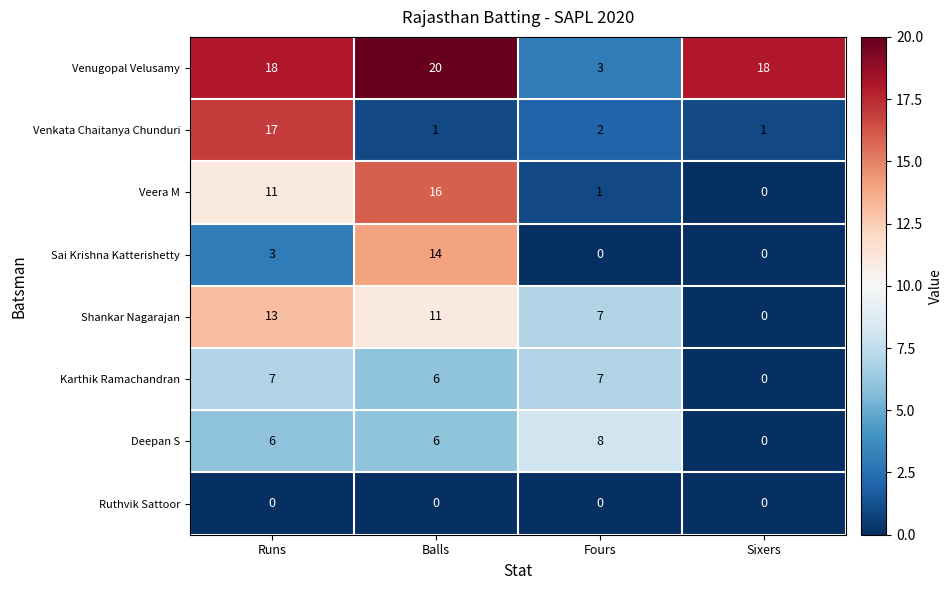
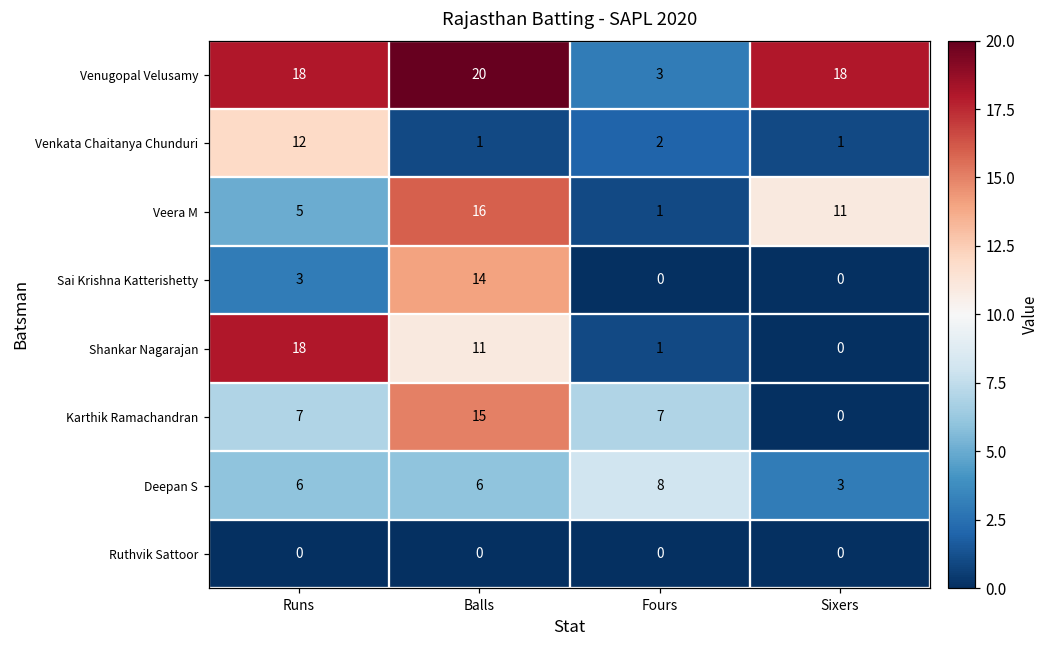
  {
    "Venugopal Velusamy": {
      "Runs": 18,
      "Balls": 20,
      "Fours": 3,
      "Sixers": 18
    },
    "Venkata Chaitanya Chunduri": {
-     "Runs": 17,
+     "Runs": 12,
      "Balls": 1,
      "Fours": 2,
      "Sixers": 1
    },
    "Veera M": {
-     "Runs": 11,
+     "Runs": 5,
      "Balls": 16,
      "Fours": 1,
-     "Sixers": 0
+     "Sixers": 11
    },
    "Sai Krishna Katterishetty": {
      "Runs": 3,
      "Balls": 14,
      "Fours": 0,
      "Sixers": 0
    },
    "Shankar Nagarajan": {
-     "Runs": 13,
+     "Runs": 18,
      "Balls": 11,
-     "Fours": 7,
+     "Fours": 1,
      "Sixers": 0
    },
    "Karthik Ramachandran": {
      "Runs": 7,
-     "Balls": 6,
+     "Balls": 15,
      "Fours": 7,
      "Sixers": 0
    },
    "Deepan S": {
      "Runs": 6,
      "Balls": 6,
      "Fours": 8,
-     "Sixers": 0
+     "Sixers": 3
    },
    "Ruthvik Sattoor": {
      "Runs": 0,
      "Balls": 0,
      "Fours": 0,
      "Sixers": 0
    }
  }
